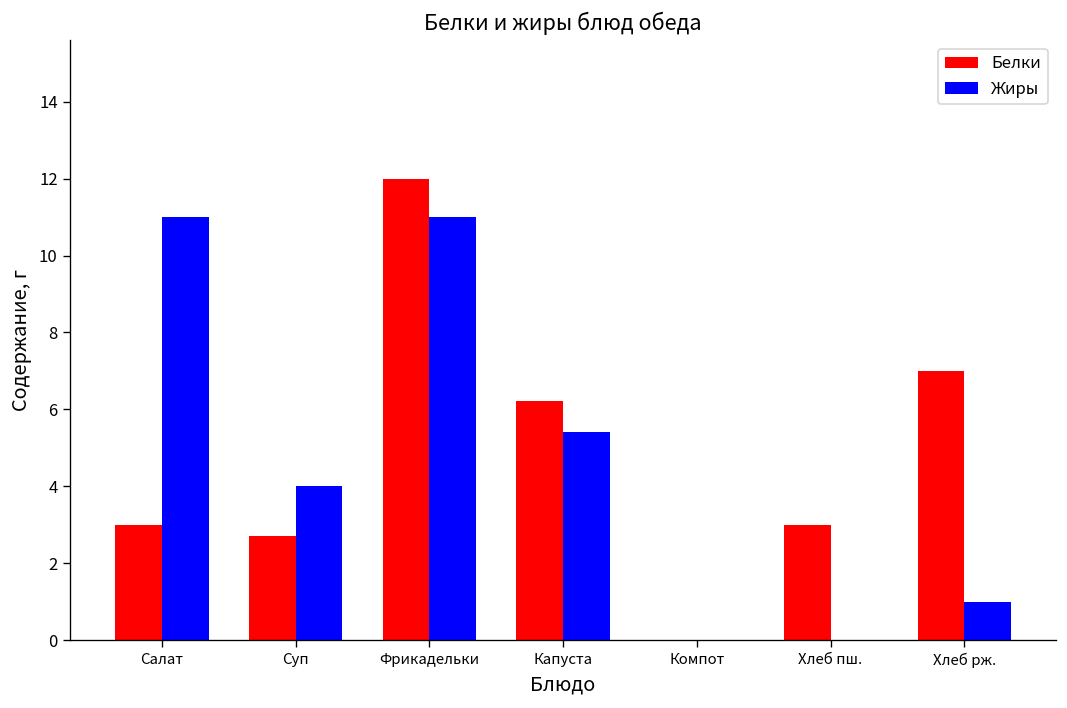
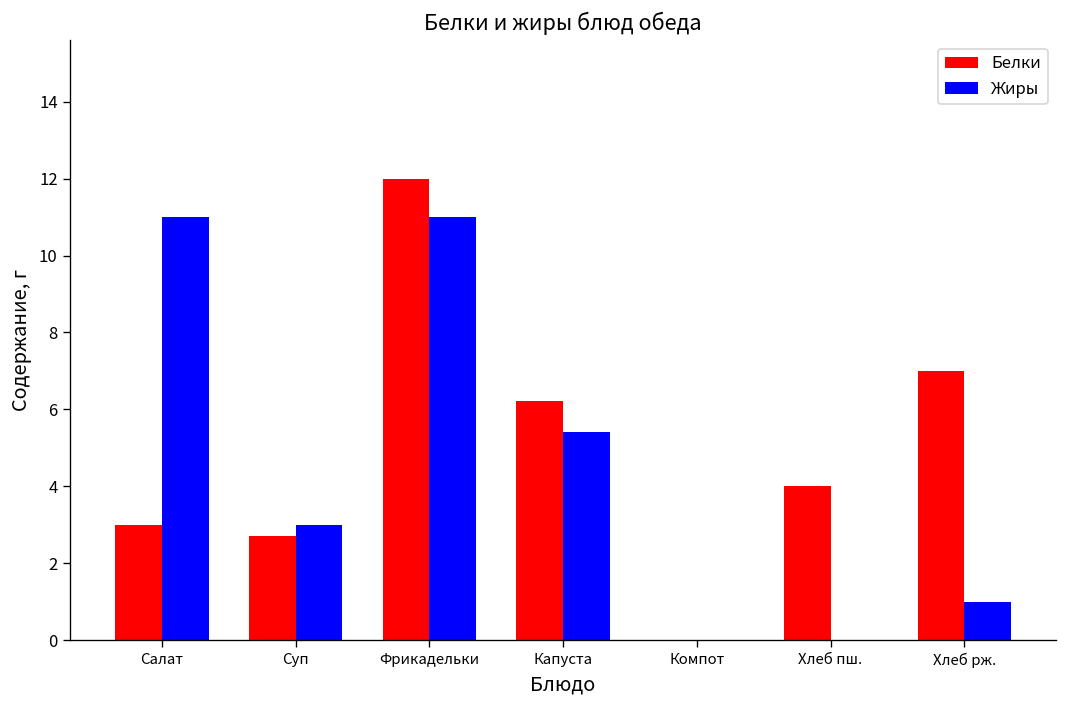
  {
    "Белки": {
      "Салат": 3,
      "Суп": 2.7,
      "Фрикадельки": 12,
      "Капуста": 6.2,
      "Компот": 0,
-     "Хлеб пш.": 3,
+     "Хлеб пш.": 4,
      "Хлеб рж.": 7
    },
    "Жиры": {
      "Салат": 11,
-     "Суп": 4,
+     "Суп": 3,
      "Фрикадельки": 11,
      "Капуста": 5.4,
      "Компот": 0,
      "Хлеб пш.": 0,
      "Хлеб рж.": 1
    }
  }
